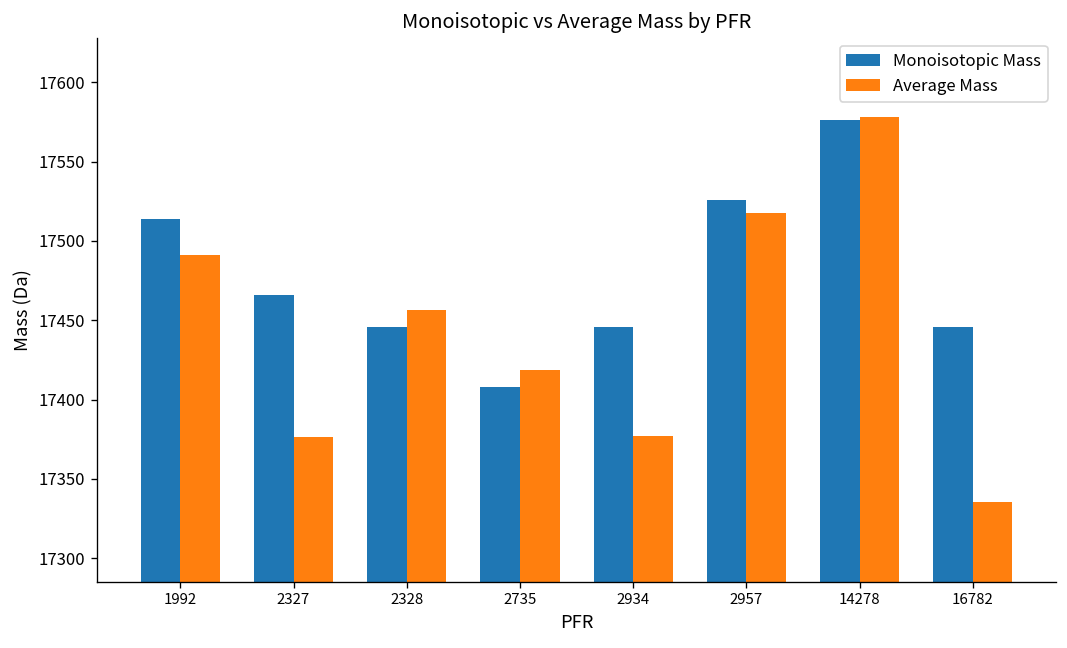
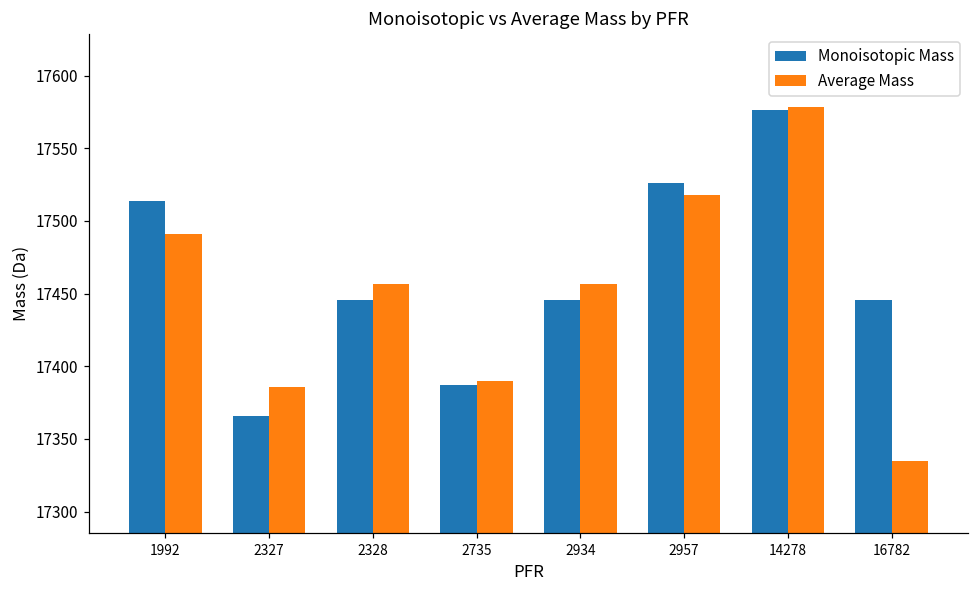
  {
    "Monoisotopic Mass": {
      "1992": 17514,
-     "2327": 17466,
+     "2327": 17366,
      "2328": 17446,
-     "2735": 17408,
+     "2735": 17387,
      "2934": 17446,
      "2957": 17526,
      "14278": 17576,
      "16782": 17446
    },
    "Average Mass": {
      "1992": 17491,
-     "2327": 17376,
+     "2327": 17386,
      "2328": 17456,
-     "2735": 17418,
-     "2934": 17377,
+     "2735": 17390,
+     "2934": 17456,
      "2957": 17518,
      "14278": 17578,
      "16782": 17335
    }
  }
